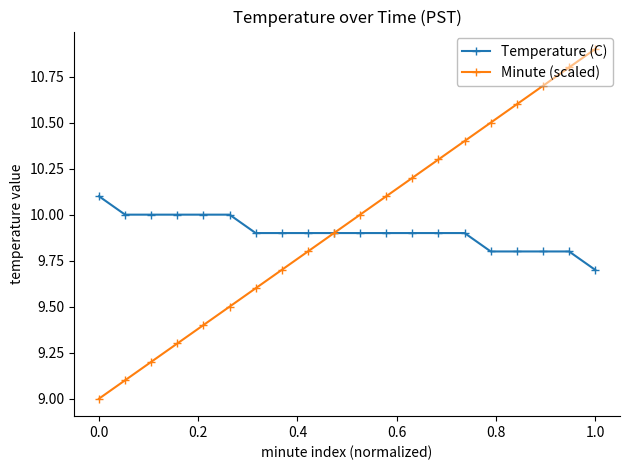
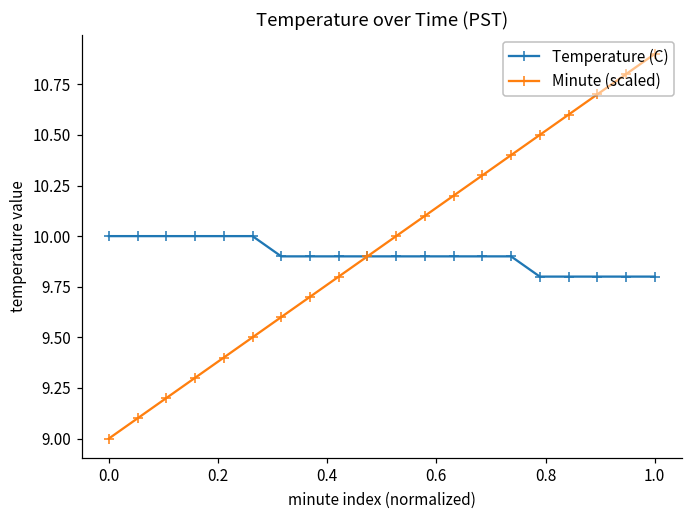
  {
    "Temperature (C)": {
-     "0.0": 10.1,
-     "1.0": 9.7
+     "0.0": 10.0,
+     "1.0": 9.8
    },
    "Minute (scaled)": {
      "0.0": 9.0
    }
  }
